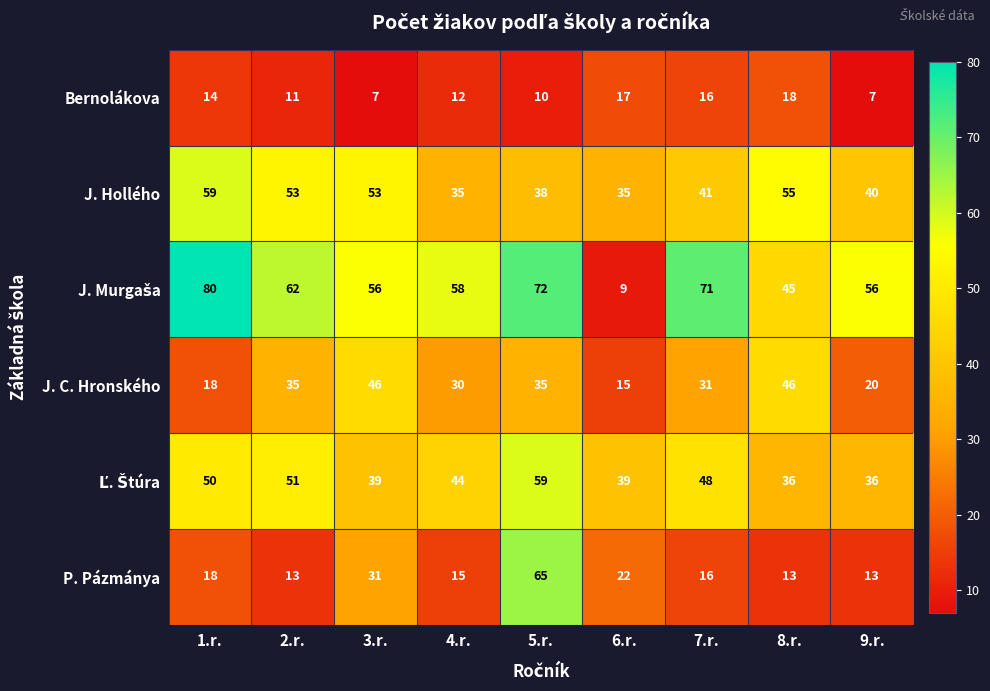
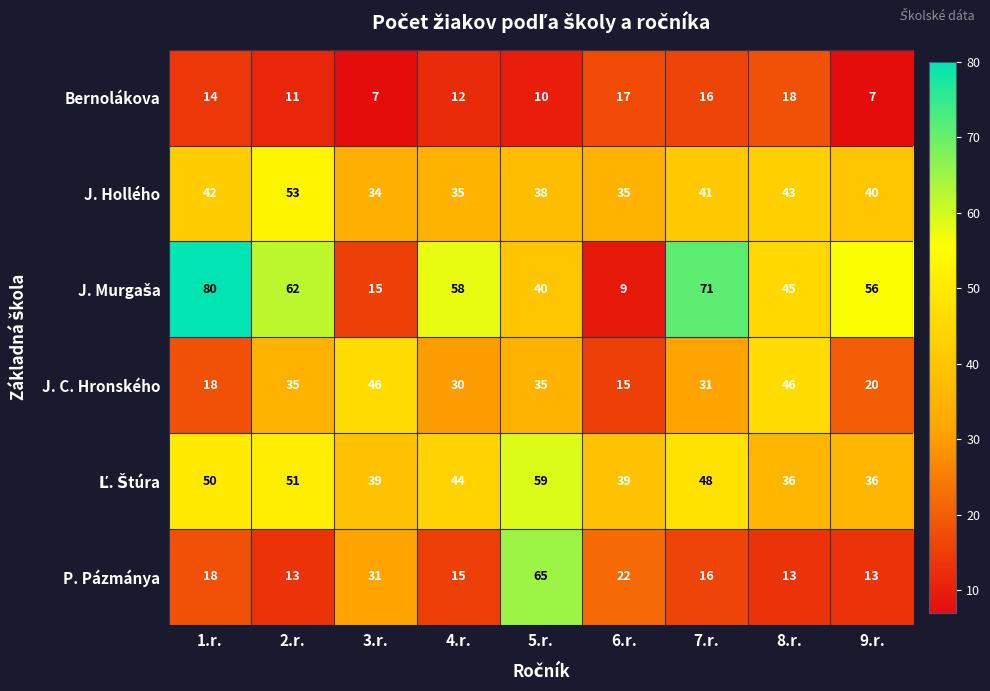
  {
    "Bernolákova": {
      "1.r.": 14,
      "2.r.": 11,
      "3.r.": 7,
      "4.r.": 12,
      "5.r.": 10,
      "6.r.": 17,
      "7.r.": 16,
      "8.r.": 18,
      "9.r.": 7
    },
    "J. Hollého": {
-     "1.r.": 59,
+     "1.r.": 42,
      "2.r.": 53,
-     "3.r.": 53,
+     "3.r.": 34,
      "4.r.": 35,
      "5.r.": 38,
      "6.r.": 35,
      "7.r.": 41,
-     "8.r.": 55,
+     "8.r.": 43,
      "9.r.": 40
    },
    "J. Murgaša": {
      "1.r.": 80,
      "2.r.": 62,
-     "3.r.": 56,
+     "3.r.": 15,
      "4.r.": 58,
-     "5.r.": 72,
+     "5.r.": 40,
      "6.r.": 9,
      "7.r.": 71,
      "8.r.": 45,
      "9.r.": 56
    },
    "J. C. Hronského": {
      "1.r.": 18,
      "2.r.": 35,
      "3.r.": 46,
      "4.r.": 30,
      "5.r.": 35,
      "6.r.": 15,
      "7.r.": 31,
      "8.r.": 46,
      "9.r.": 20
    },
    "Ľ. Štúra": {
      "1.r.": 50,
      "2.r.": 51,
      "3.r.": 39,
      "4.r.": 44,
      "5.r.": 59,
      "6.r.": 39,
      "7.r.": 48,
      "8.r.": 36,
      "9.r.": 36
    },
    "P. Pázmánya": {
      "1.r.": 18,
      "2.r.": 13,
      "3.r.": 31,
      "4.r.": 15,
      "5.r.": 65,
      "6.r.": 22,
      "7.r.": 16,
      "8.r.": 13,
      "9.r.": 13
    }
  }
